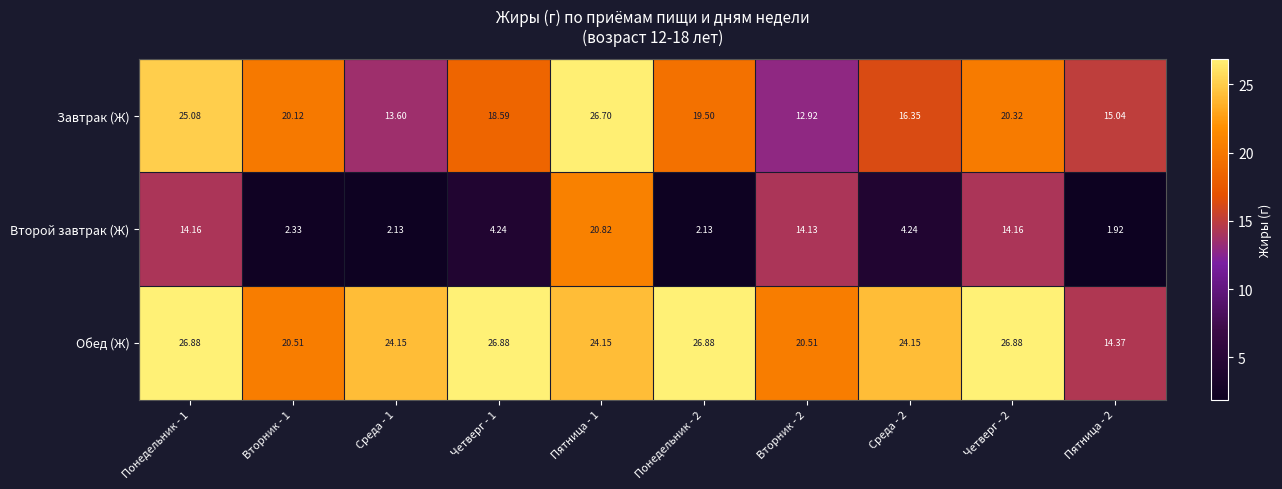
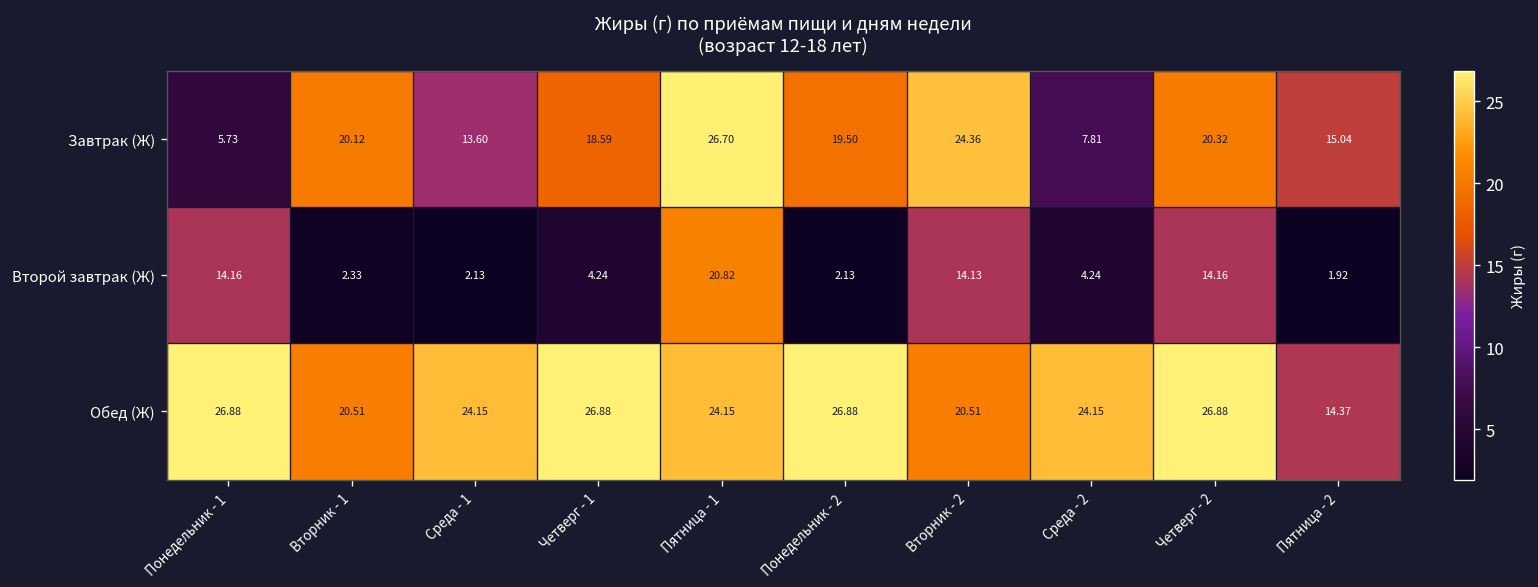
  {
    "Завтрак (Ж)": {
-     "Понедельник - 1": 25.08,
+     "Понедельник - 1": 5.73,
      "Вторник - 1": 20.12,
      "Среда - 1": 13.60,
      "Четверг - 1": 18.59,
      "Пятница - 1": 26.70,
      "Понедельник - 2": 19.50,
-     "Вторник - 2": 12.92,
-     "Среда - 2": 16.35,
+     "Вторник - 2": 24.36,
+     "Среда - 2": 7.81,
      "Четверг - 2": 20.32,
      "Пятница - 2": 15.04
    },
    "Второй завтрак (Ж)": {
      "Понедельник - 1": 14.16,
      "Вторник - 1": 2.33,
      "Среда - 1": 2.13,
      "Четверг - 1": 4.24,
      "Пятница - 1": 20.82,
      "Понедельник - 2": 2.13,
      "Вторник - 2": 14.13,
      "Среда - 2": 4.24,
      "Четверг - 2": 14.16,
      "Пятница - 2": 1.92
    },
    "Обед (Ж)": {
      "Понедельник - 1": 26.88,
      "Вторник - 1": 20.51,
      "Среда - 1": 24.15,
      "Четверг - 1": 26.88,
      "Пятница - 1": 24.15,
      "Понедельник - 2": 26.88,
      "Вторник - 2": 20.51,
      "Среда - 2": 24.15,
      "Четверг - 2": 26.88,
      "Пятница - 2": 14.37
    }
  }
